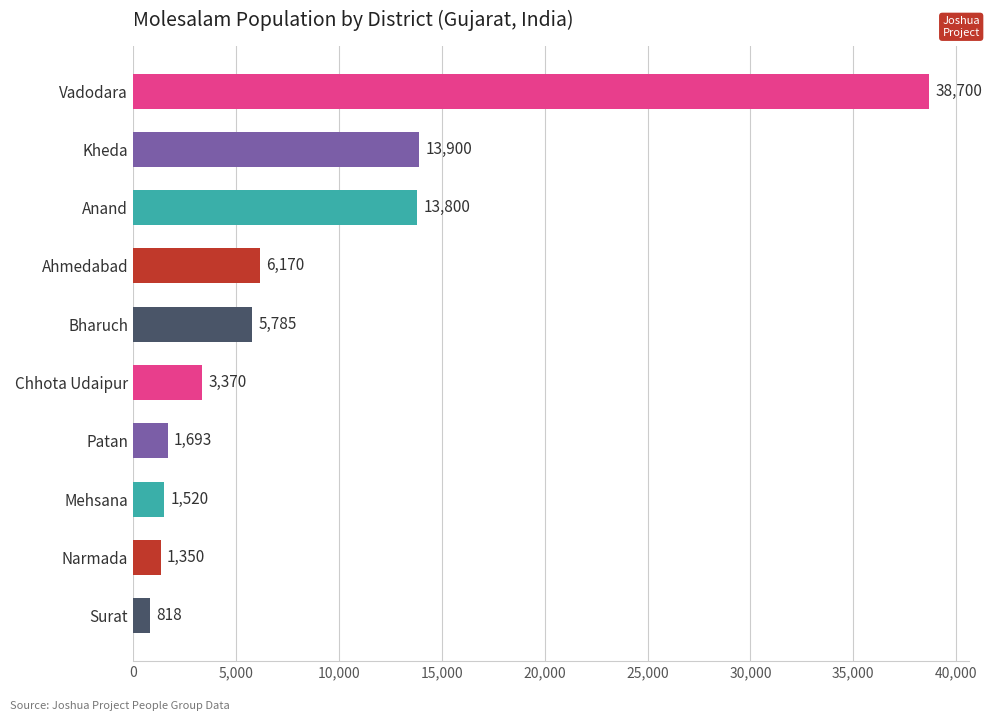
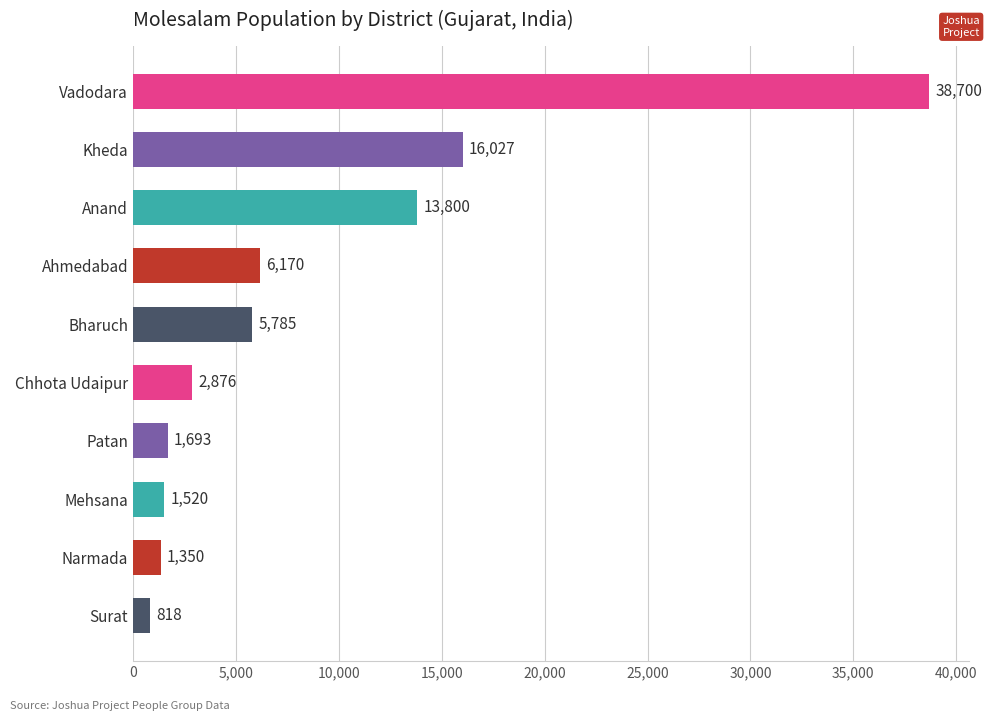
  {
    "Vadodara": "38,700",
-   "Kheda": "13,900",
+   "Kheda": "16,027",
    "Anand": "13,800",
    "Ahmedabad": "6,170",
    "Bharuch": "5,785",
-   "Chhota Udaipur": "3,370",
+   "Chhota Udaipur": "2,876",
    "Patan": "1,693",
    "Mehsana": "1,520",
    "Narmada": "1,350",
    "Surat": "818"
  }
